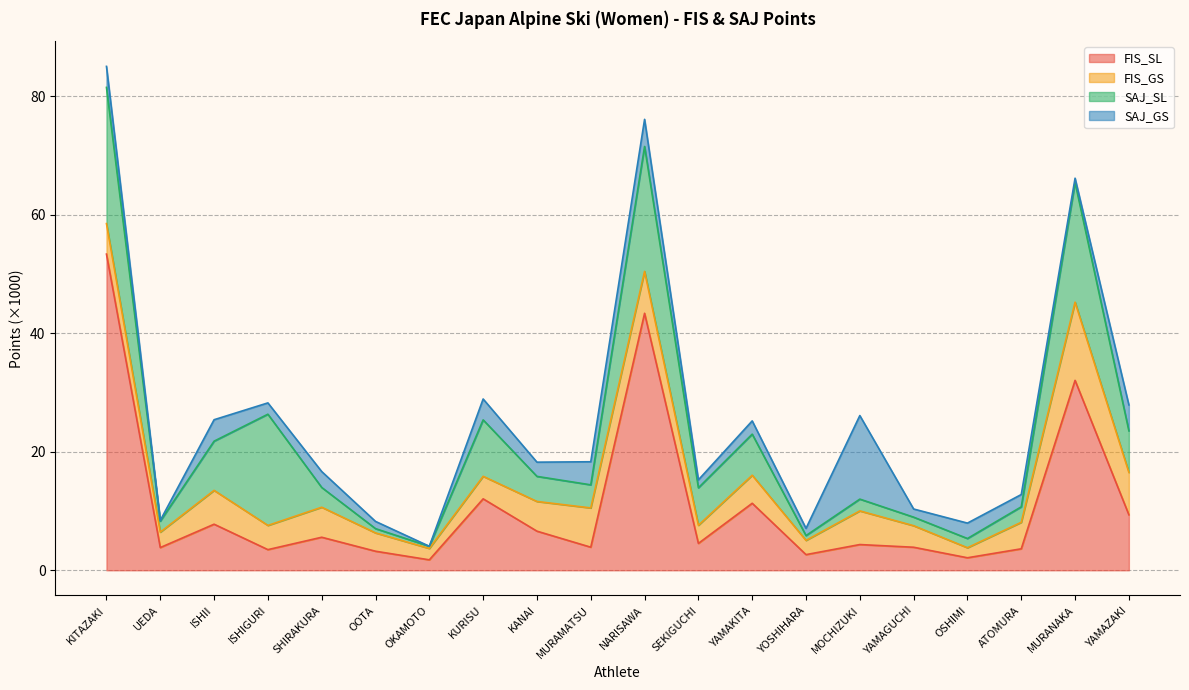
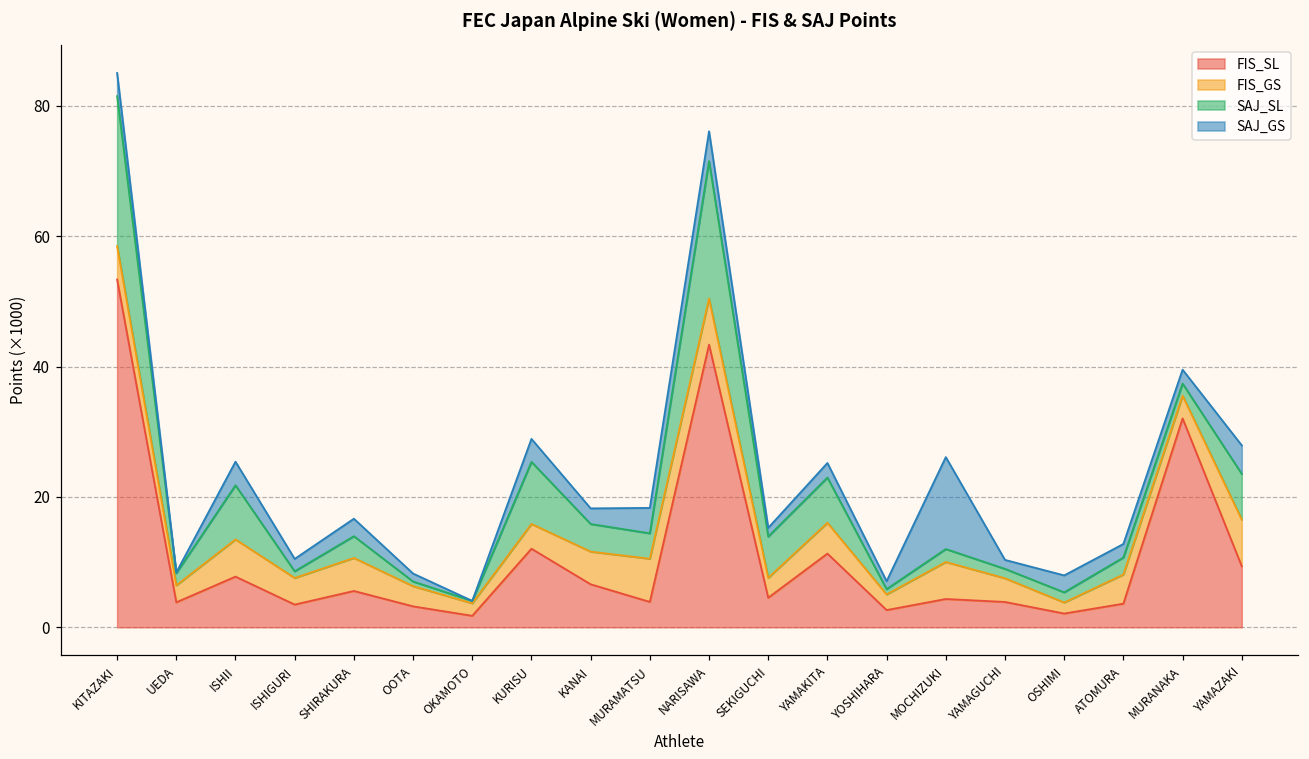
  {
    "FIS_SL": {
      "KITAZAKI": 53,
      "UEDA": 4,
      "ISHII": 8,
      "ISHIGURI": 3,
      "SHIRAKURA": 6,
      "OOTA": 3,
      "OKAMOTO": 2,
      "KURISU": 12,
      "KANAI": 7,
      "MURAMATSU": 4,
      "NARISAWA": 43,
      "SEKIGUCHI": 5,
      "YAMAKITA": 11,
      "YOSHIHARA": 3,
      "MOCHIZUKI": 4,
      "YAMAGUCHI": 4,
      "OSHIMI": 2,
      "ATOMURA": 4,
      "MURANAKA": 32,
      "YAMAZAKI": 9
    },
    "FIS_GS": {
      "KITAZAKI": 5,
      "UEDA": 3,
      "ISHII": 6,
      "ISHIGURI": 4,
      "SHIRAKURA": 5,
      "OOTA": 3,
      "KURISU": 4,
      "KANAI": 5,
      "MURAMATSU": 7,
      "NARISAWA": 7,
      "SEKIGUCHI": 3,
      "YAMAKITA": 5,
      "YOSHIHARA": 2,
      "MOCHIZUKI": 6,
      "YAMAGUCHI": 4,
      "OSHIMI": 2,
      "ATOMURA": 4,
-     "MURANAKA": 13,
+     "MURANAKA": 3,
      "YAMAZAKI": 7
    },
    "SAJ_SL": {
      "KITAZAKI": 23,
      "ISHII": 8,
-     "ISHIGURI": 19,
+     "ISHIGURI": 1,
      "SHIRAKURA": 3,
      "OOTA": 1,
      "KURISU": 10,
      "KANAI": 4,
      "MURAMATSU": 4,
      "NARISAWA": 21,
      "SEKIGUCHI": 6,
      "YAMAKITA": 7,
      "YOSHIHARA": 1,
      "MOCHIZUKI": 2,
      "YAMAGUCHI": 1,
      "OSHIMI": 2,
      "ATOMURA": 3,
-     "MURANAKA": 20,
+     "MURANAKA": 2,
      "YAMAZAKI": 7
    },
    "SAJ_GS": {
      "KITAZAKI": 4,
      "ISHII": 4,
      "ISHIGURI": 2,
      "SHIRAKURA": 3,
      "OOTA": 1,
      "KURISU": 4,
      "KANAI": 2,
      "MURAMATSU": 4,
      "NARISAWA": 5,
      "SEKIGUCHI": 1,
      "YAMAKITA": 2,
      "YOSHIHARA": 1,
      "MOCHIZUKI": 14,
      "YAMAGUCHI": 1,
      "OSHIMI": 3,
      "ATOMURA": 2,
-     "MURANAKA": 1,
+     "MURANAKA": 2,
      "YAMAZAKI": 4
    }
  }
